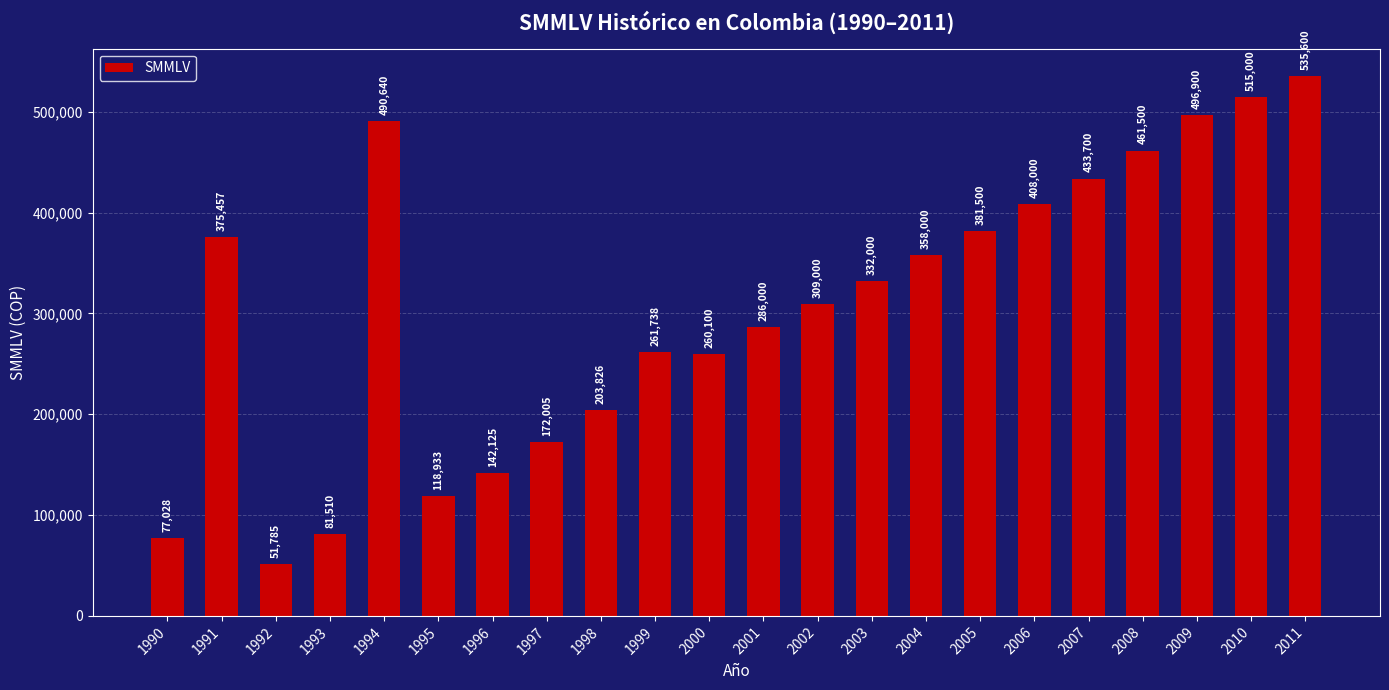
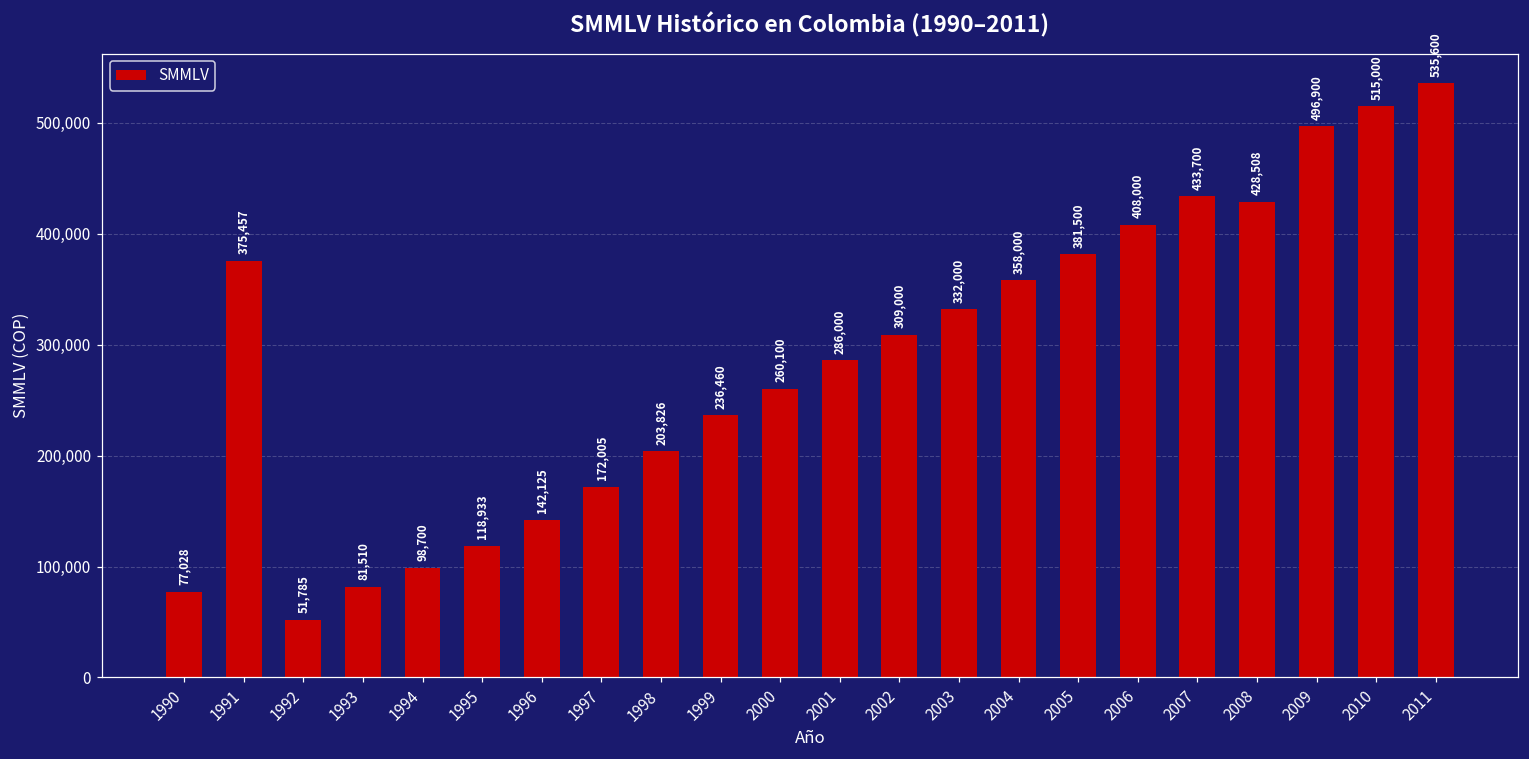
  {
    "1990": "77,028",
    "1991": "375,457",
    "1992": "51,785",
    "1993": "81,510",
-   "1994": "490,640",
+   "1994": "98,700",
    "1995": "118,933",
    "1996": "142,125",
    "1997": "172,005",
    "1998": "203,826",
-   "1999": "261,738",
+   "1999": "236,460",
    "2000": "260,100",
    "2001": "286,000",
    "2002": "309,000",
    "2003": "332,000",
    "2004": "358,000",
    "2005": "381,500",
    "2006": "408,000",
    "2007": "433,700",
-   "2008": "461,500",
+   "2008": "428,508",
    "2009": "496,900",
    "2010": "515,000",
    "2011": "535,600"
  }
